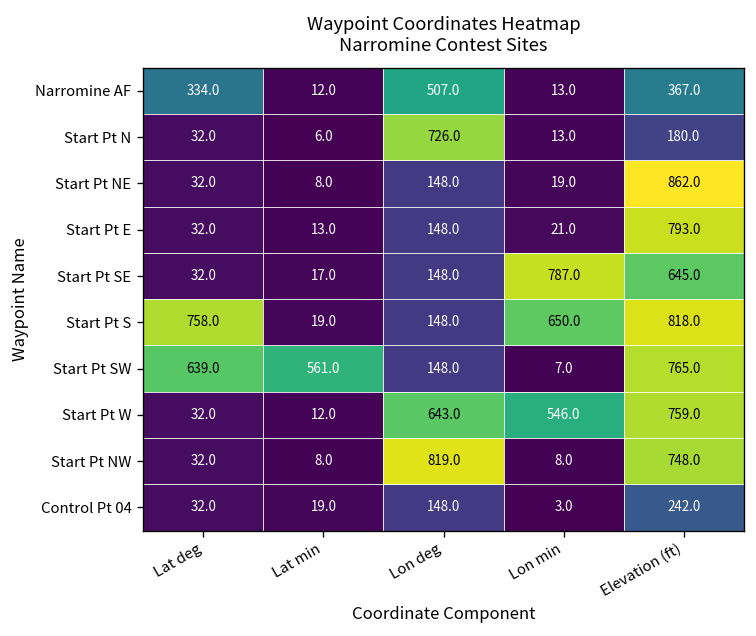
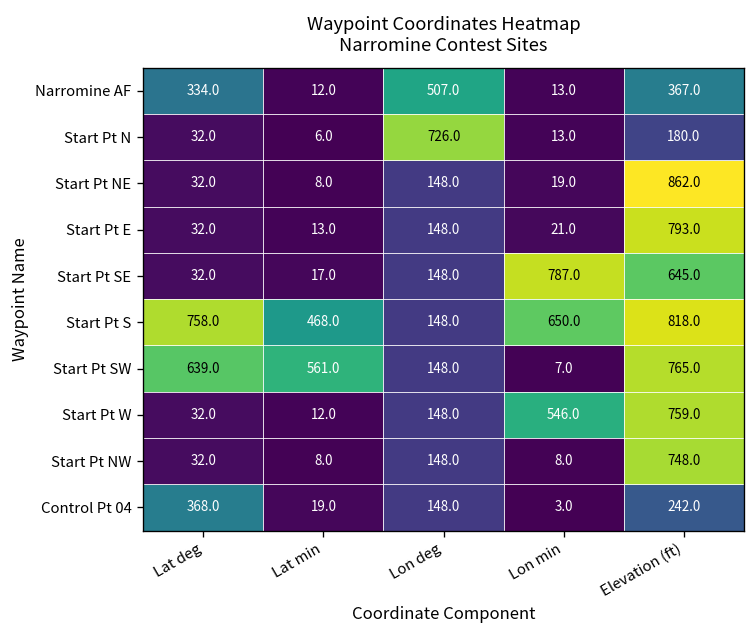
  {
    "Narromine AF": {
      "Lat deg": 334.0,
      "Lat min": 12.0,
      "Lon deg": 507.0,
      "Lon min": 13.0,
      "Elevation (ft)": 367.0
    },
    "Start Pt N": {
      "Lat deg": 32.0,
      "Lat min": 6.0,
      "Lon deg": 726.0,
      "Lon min": 13.0,
      "Elevation (ft)": 180.0
    },
    "Start Pt NE": {
      "Lat deg": 32.0,
      "Lat min": 8.0,
      "Lon deg": 148.0,
      "Lon min": 19.0,
      "Elevation (ft)": 862.0
    },
    "Start Pt E": {
      "Lat deg": 32.0,
      "Lat min": 13.0,
      "Lon deg": 148.0,
      "Lon min": 21.0,
      "Elevation (ft)": 793.0
    },
    "Start Pt SE": {
      "Lat deg": 32.0,
      "Lat min": 17.0,
      "Lon deg": 148.0,
      "Lon min": 787.0,
      "Elevation (ft)": 645.0
    },
    "Start Pt S": {
      "Lat deg": 758.0,
-     "Lat min": 19.0,
+     "Lat min": 468.0,
      "Lon deg": 148.0,
      "Lon min": 650.0,
      "Elevation (ft)": 818.0
    },
    "Start Pt SW": {
      "Lat deg": 639.0,
      "Lat min": 561.0,
      "Lon deg": 148.0,
      "Lon min": 7.0,
      "Elevation (ft)": 765.0
    },
    "Start Pt W": {
      "Lat deg": 32.0,
      "Lat min": 12.0,
-     "Lon deg": 643.0,
+     "Lon deg": 148.0,
      "Lon min": 546.0,
      "Elevation (ft)": 759.0
    },
    "Start Pt NW": {
      "Lat deg": 32.0,
      "Lat min": 8.0,
-     "Lon deg": 819.0,
+     "Lon deg": 148.0,
      "Lon min": 8.0,
      "Elevation (ft)": 748.0
    },
    "Control Pt 04": {
-     "Lat deg": 32.0,
+     "Lat deg": 368.0,
      "Lat min": 19.0,
      "Lon deg": 148.0,
      "Lon min": 3.0,
      "Elevation (ft)": 242.0
    }
  }
